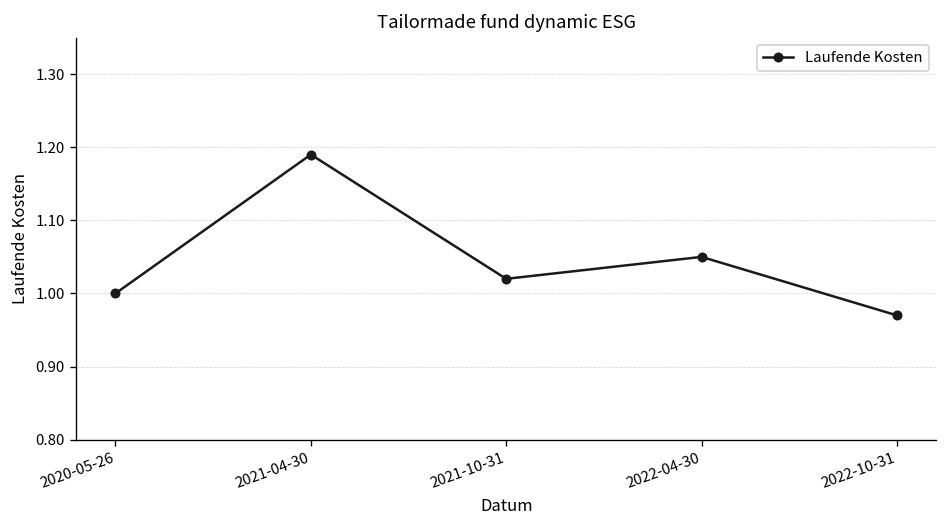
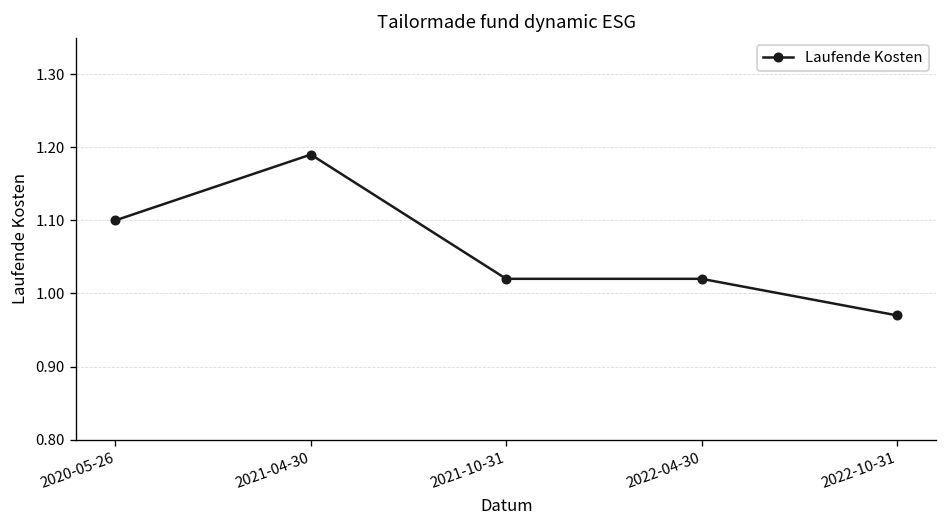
  {
-   "2020-05-26": 1.0,
+   "2020-05-26": 1.1,
    "2021-04-30": 1.19,
    "2021-10-31": 1.02,
-   "2022-04-30": 1.05,
+   "2022-04-30": 1.02,
    "2022-10-31": 0.97
  }
